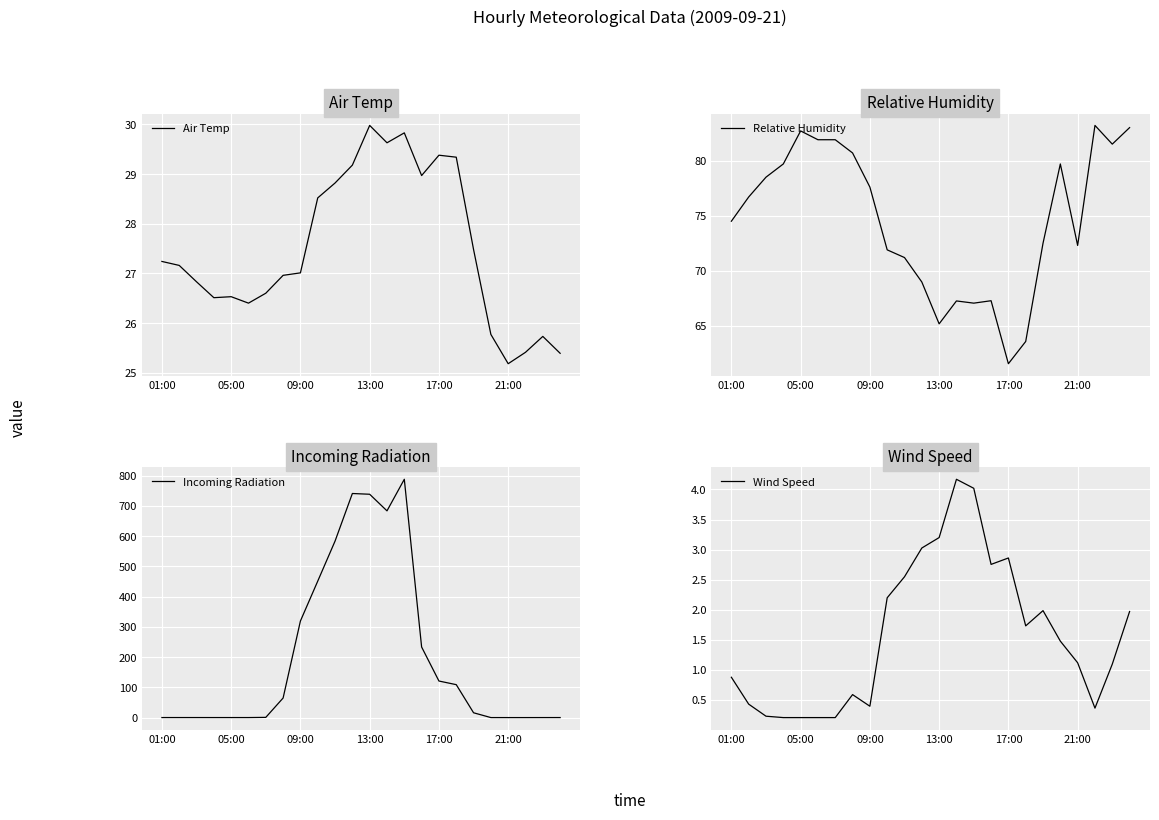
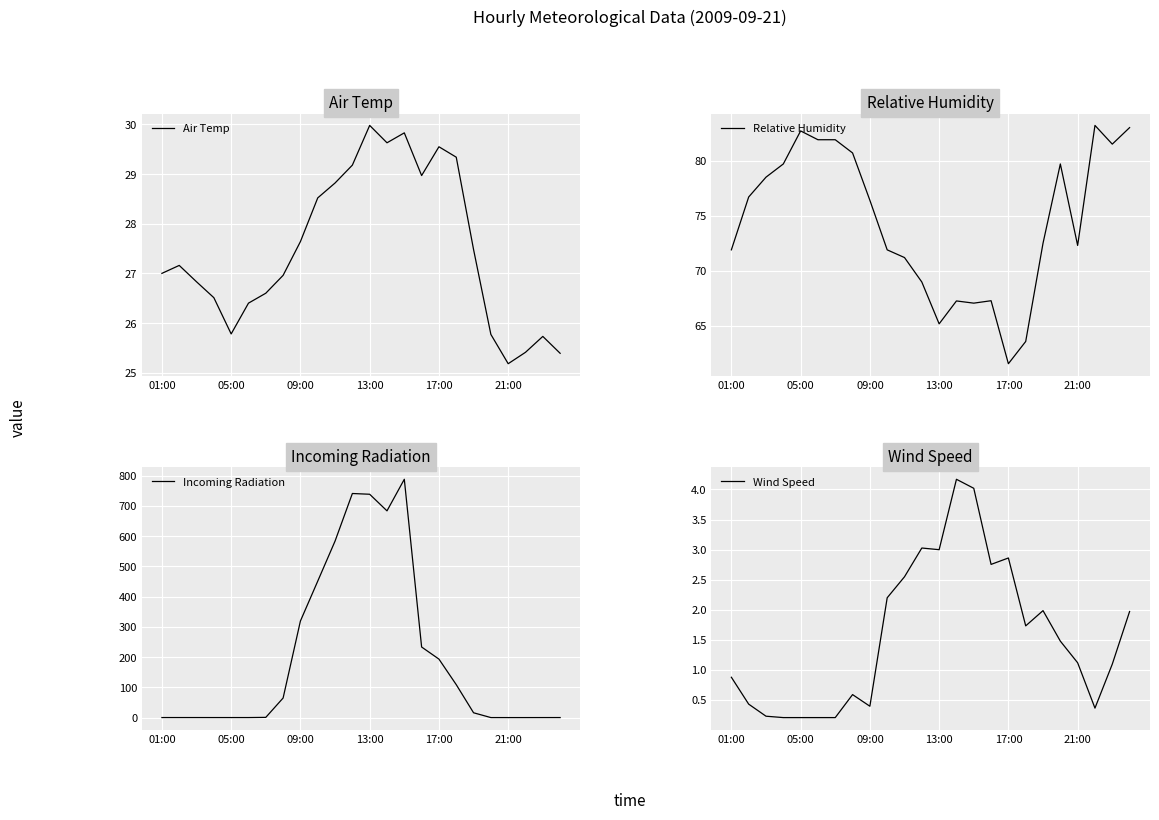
  {
    "Air Temp": {
-     "01:00": 27.2,
-     "05:00": 26.5,
-     "09:00": 27.0,
+     "01:00": 27.0,
+     "05:00": 25.8,
+     "09:00": 27.6,
      "13:00": 30.0,
-     "17:00": 29.4,
+     "17:00": 29.6,
      "21:00": 25.2
    },
    "Relative Humidity": {
-     "01:00": 74.5,
+     "01:00": 71.9,
      "05:00": 82.7,
-     "09:00": 77.6,
+     "09:00": 76.4,
      "13:00": 65.2,
      "17:00": 61.6,
      "21:00": 72.3
    },
    "Incoming Radiation": {
      "01:00": 0,
      "05:00": 0,
      "09:00": 320,
      "13:00": 740,
-     "17:00": 120,
+     "17:00": 190,
      "21:00": 0
    },
    "Wind Speed": {
      "01:00": 0.9,
      "05:00": 0.2,
      "09:00": 0.4,
-     "13:00": 3.2,
+     "13:00": 3.0,
      "17:00": 2.9,
      "21:00": 1.1
    }
  }
